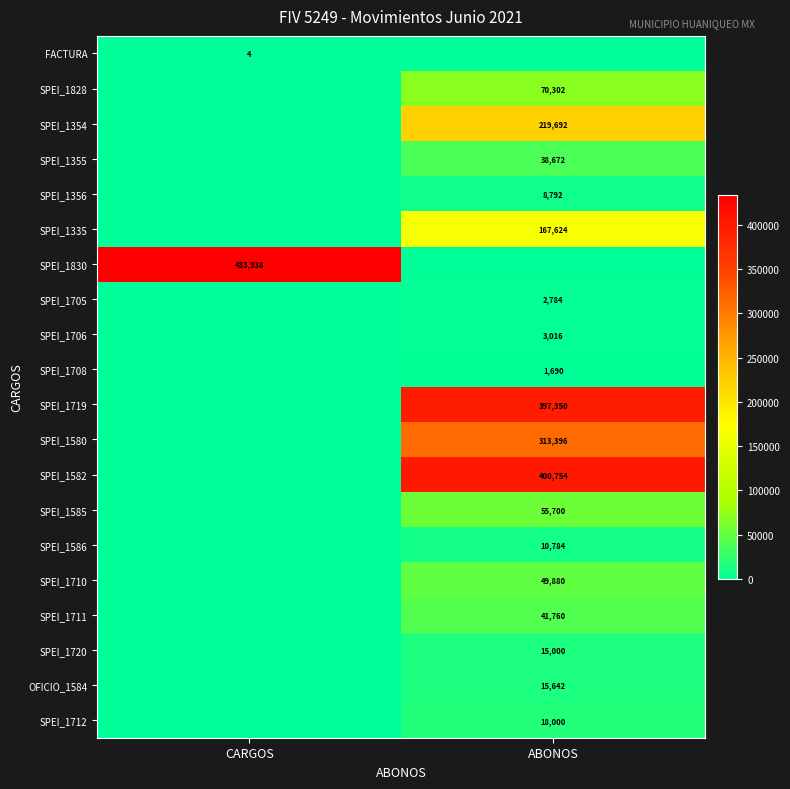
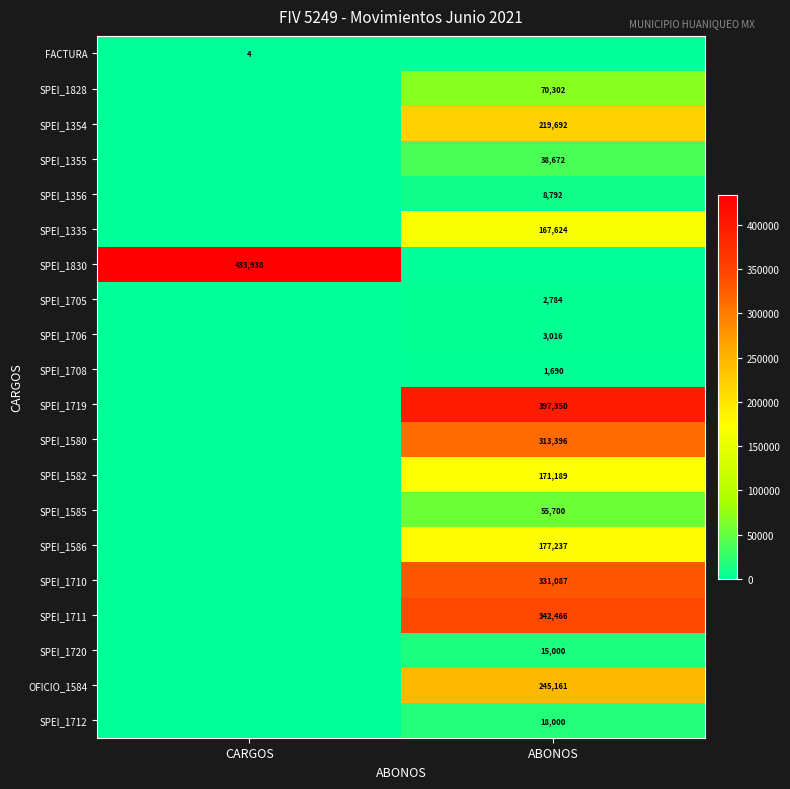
  {
    "FACTURA": {
      "CARGOS": "4"
    },
    "SPEI_1828": {
      "ABONOS": "70,302"
    },
    "SPEI_1354": {
      "ABONOS": "219,692"
    },
    "SPEI_1355": {
      "ABONOS": "38,672"
    },
    "SPEI_1356": {
      "ABONOS": "8,792"
    },
    "SPEI_1335": {
      "ABONOS": "167,624"
    },
    "SPEI_1830": {
      "CARGOS": "433,938"
    },
    "SPEI_1705": {
      "ABONOS": "2,784"
    },
    "SPEI_1706": {
      "ABONOS": "3,016"
    },
    "SPEI_1708": {
      "ABONOS": "1,690"
    },
    "SPEI_1719": {
      "ABONOS": "397,350"
    },
    "SPEI_1580": {
      "ABONOS": "313,396"
    },
    "SPEI_1582": {
-     "ABONOS": "400,754"
+     "ABONOS": "171,189"
    },
    "SPEI_1585": {
      "ABONOS": "55,700"
    },
    "SPEI_1586": {
-     "ABONOS": "10,784"
+     "ABONOS": "177,237"
    },
    "SPEI_1710": {
-     "ABONOS": "49,880"
+     "ABONOS": "331,087"
    },
    "SPEI_1711": {
-     "ABONOS": "41,760"
+     "ABONOS": "342,466"
    },
    "SPEI_1720": {
      "ABONOS": "15,000"
    },
    "OFICIO_1584": {
-     "ABONOS": "15,642"
+     "ABONOS": "245,161"
    },
    "SPEI_1712": {
      "ABONOS": "18,000"
    }
  }
